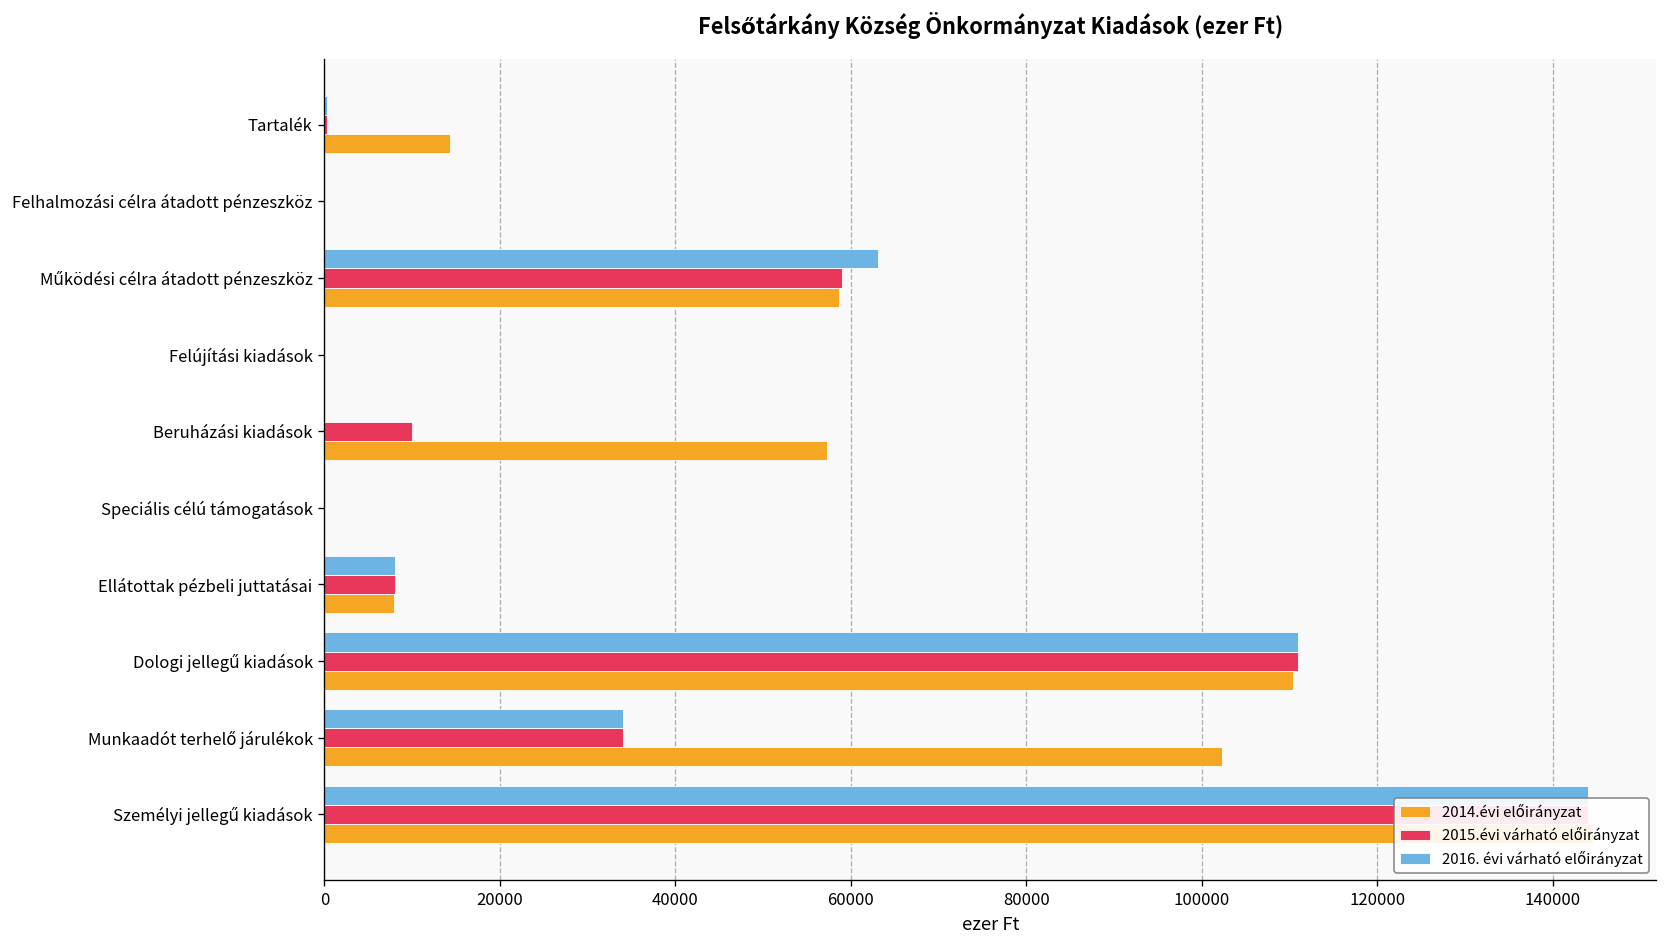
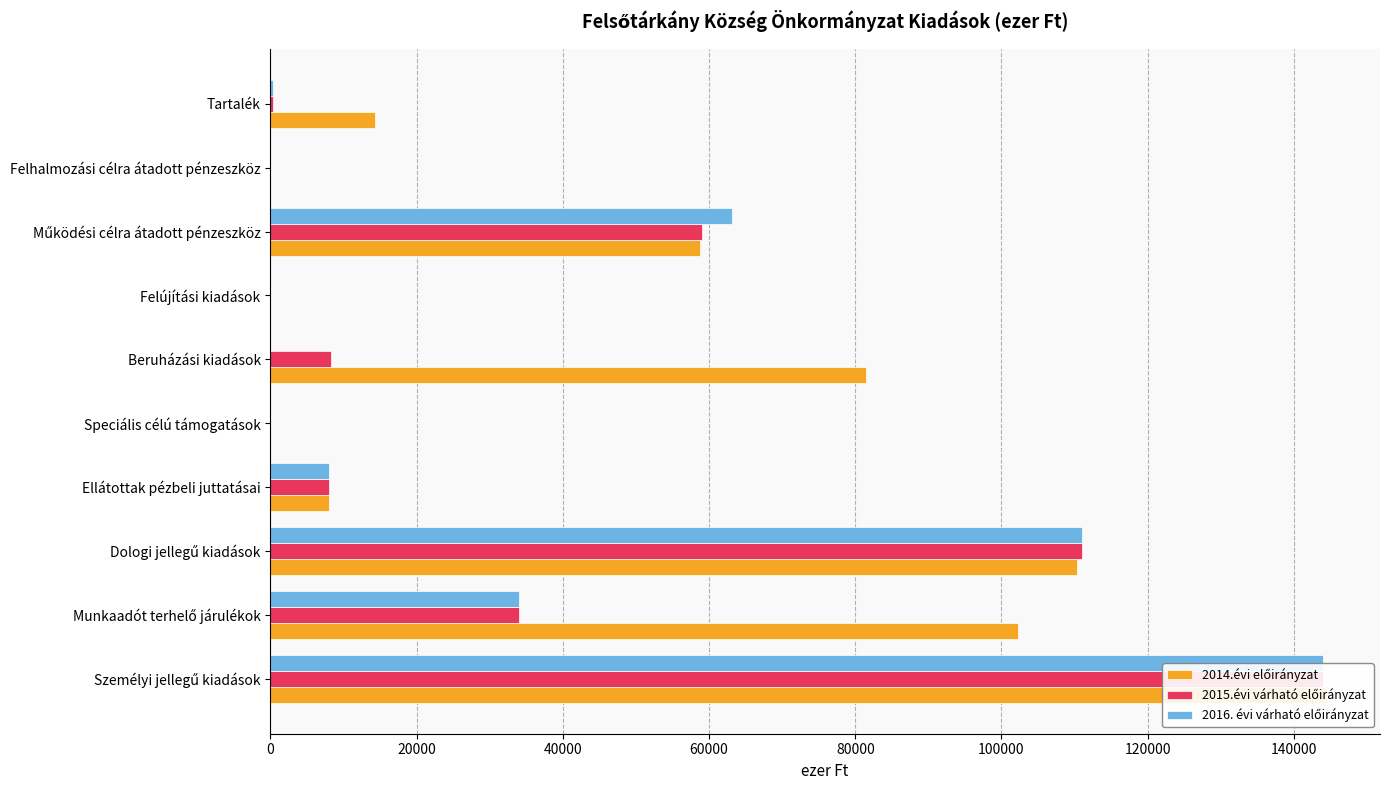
  {
    "2014.évi előirányzat": {
      "Tartalék": 14000,
      "Felhalmozási célra átadott pénzeszköz": 0,
      "Működési célra átadott pénzeszköz": 59000,
      "Felújítási kiadások": 0,
-     "Beruházási kiadások": 57000,
+     "Beruházási kiadások": 81000,
      "Speciális célú támogatások": 0,
      "Ellátottak pézbeli juttatásai": 8000,
      "Dologi jellegű kiadások": 110000,
      "Munkaadót terhelő járulékok": 102000
    },
    "2015.évi várható előirányzat": {
      "Felhalmozási célra átadott pénzeszköz": 0,
      "Működési célra átadott pénzeszköz": 59000,
      "Felújítási kiadások": 0,
-     "Beruházási kiadások": 10000,
+     "Beruházási kiadások": 8000,
      "Speciális célú támogatások": 0,
      "Ellátottak pézbeli juttatásai": 8000,
      "Dologi jellegű kiadások": 111000,
      "Munkaadót terhelő járulékok": 34000
    },
    "2016. évi várható előirányzat": {
      "Felhalmozási célra átadott pénzeszköz": 0,
      "Működési célra átadott pénzeszköz": 63000,
      "Felújítási kiadások": 0,
      "Beruházási kiadások": 0,
      "Speciális célú támogatások": 0,
      "Ellátottak pézbeli juttatásai": 8000,
      "Dologi jellegű kiadások": 111000,
      "Munkaadót terhelő járulékok": 34000,
      "Személyi jellegű kiadások": 144000
    }
  }
